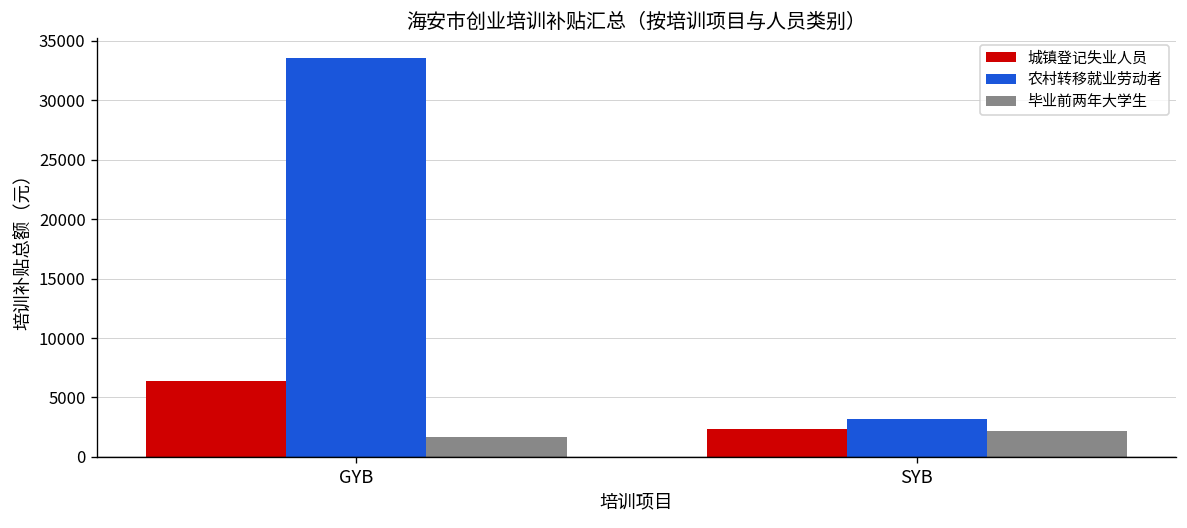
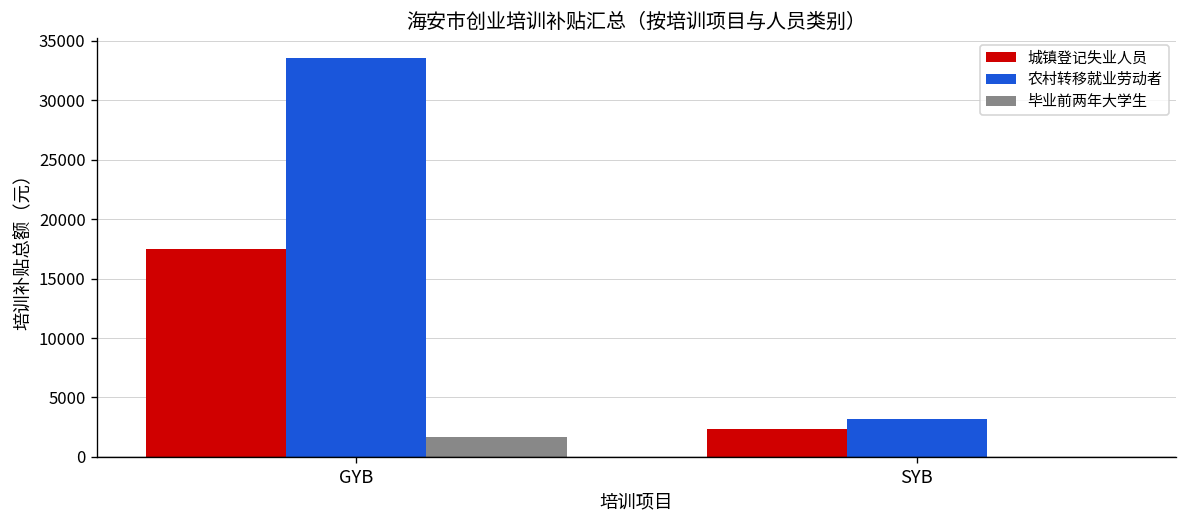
  {
    "城镇登记失业人员": {
-     "GYB": 6000,
+     "GYB": 18000,
      "SYB": 2000
    },
    "农村转移就业劳动者": {
      "GYB": 34000,
      "SYB": 3000
    },
    "毕业前两年大学生": {
      "GYB": 2000,
-     "SYB": 2000
+     "SYB": 0
    }
  }
